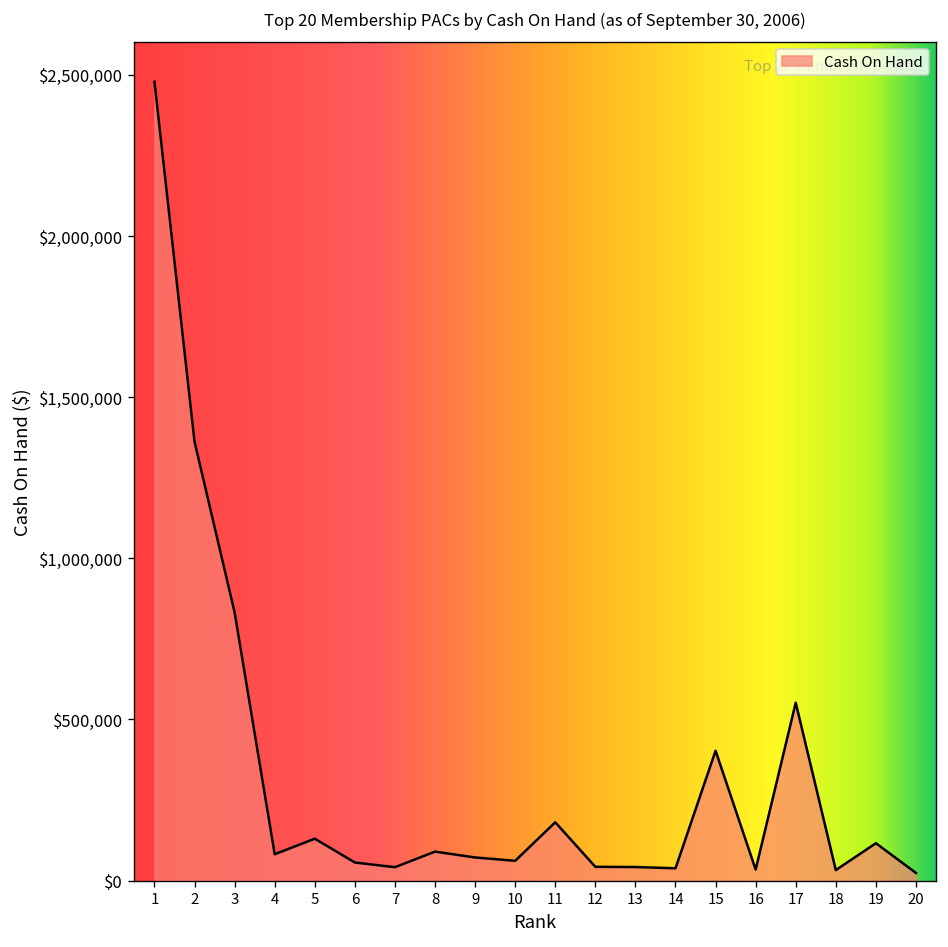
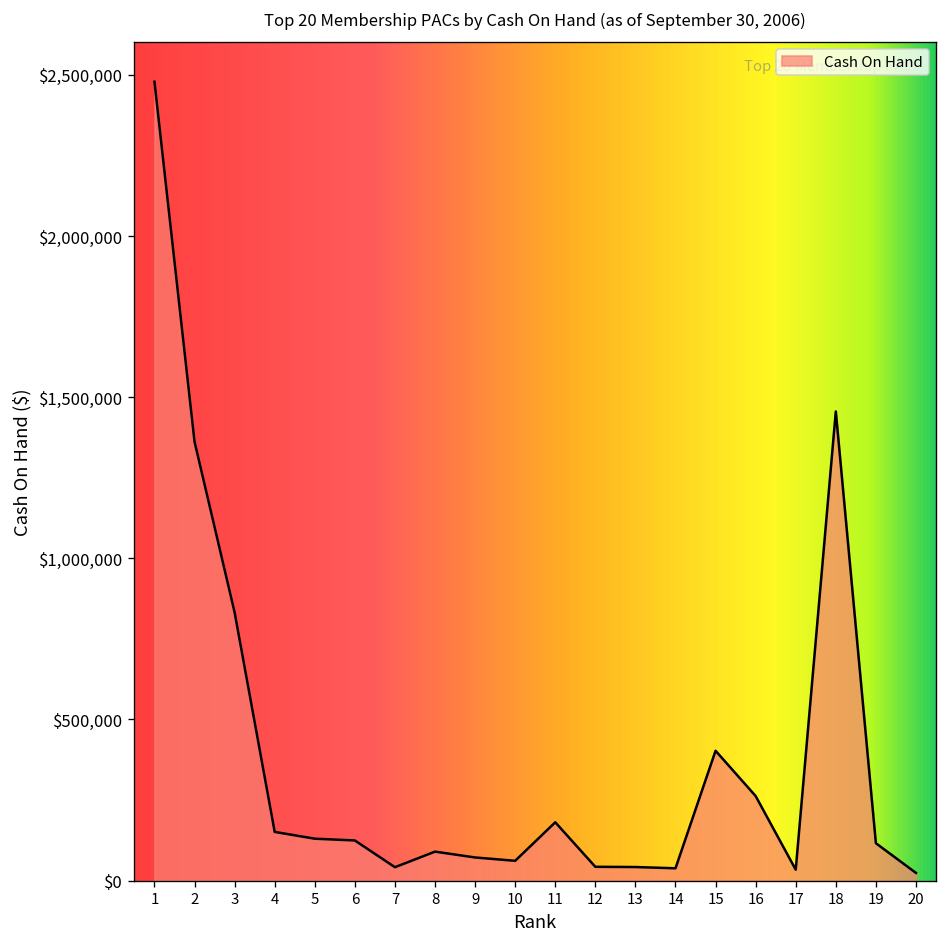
  {
    "1": "$2,480,000",
    "2": "$1,360,000",
    "3": "$830,000",
-   "4": "$80,000",
+   "4": "$150,000",
    "5": "$130,000",
-   "6": "$60,000",
+   "6": "$120,000",
    "7": "$40,000",
    "8": "$90,000",
    "9": "$70,000",
    "10": "$60,000",
    "11": "$180,000",
    "12": "$40,000",
    "13": "$40,000",
    "14": "$40,000",
    "15": "$400,000",
-   "16": "$30,000",
-   "17": "$550,000",
-   "18": "$30,000",
+   "16": "$260,000",
+   "17": "$30,000",
+   "18": "$1,460,000",
    "19": "$120,000",
    "20": "$20,000"
  }
